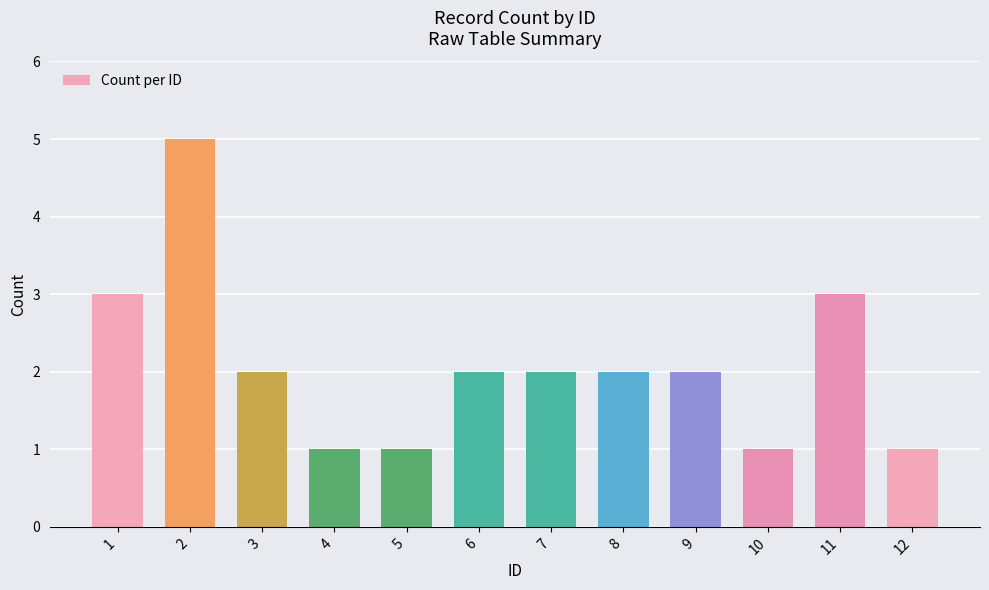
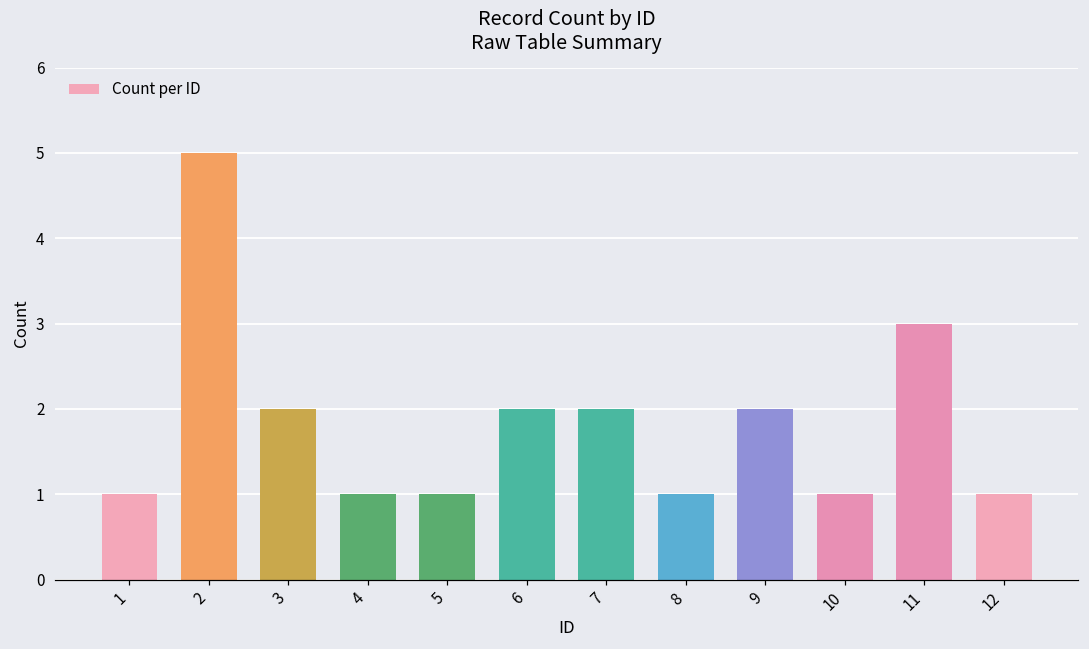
  {
-   "1": 3,
+   "1": 1,
    "2": 5,
    "3": 2,
    "4": 1,
    "5": 1,
    "6": 2,
    "7": 2,
-   "8": 2,
+   "8": 1,
    "9": 2,
    "10": 1,
    "11": 3,
    "12": 1
  }
